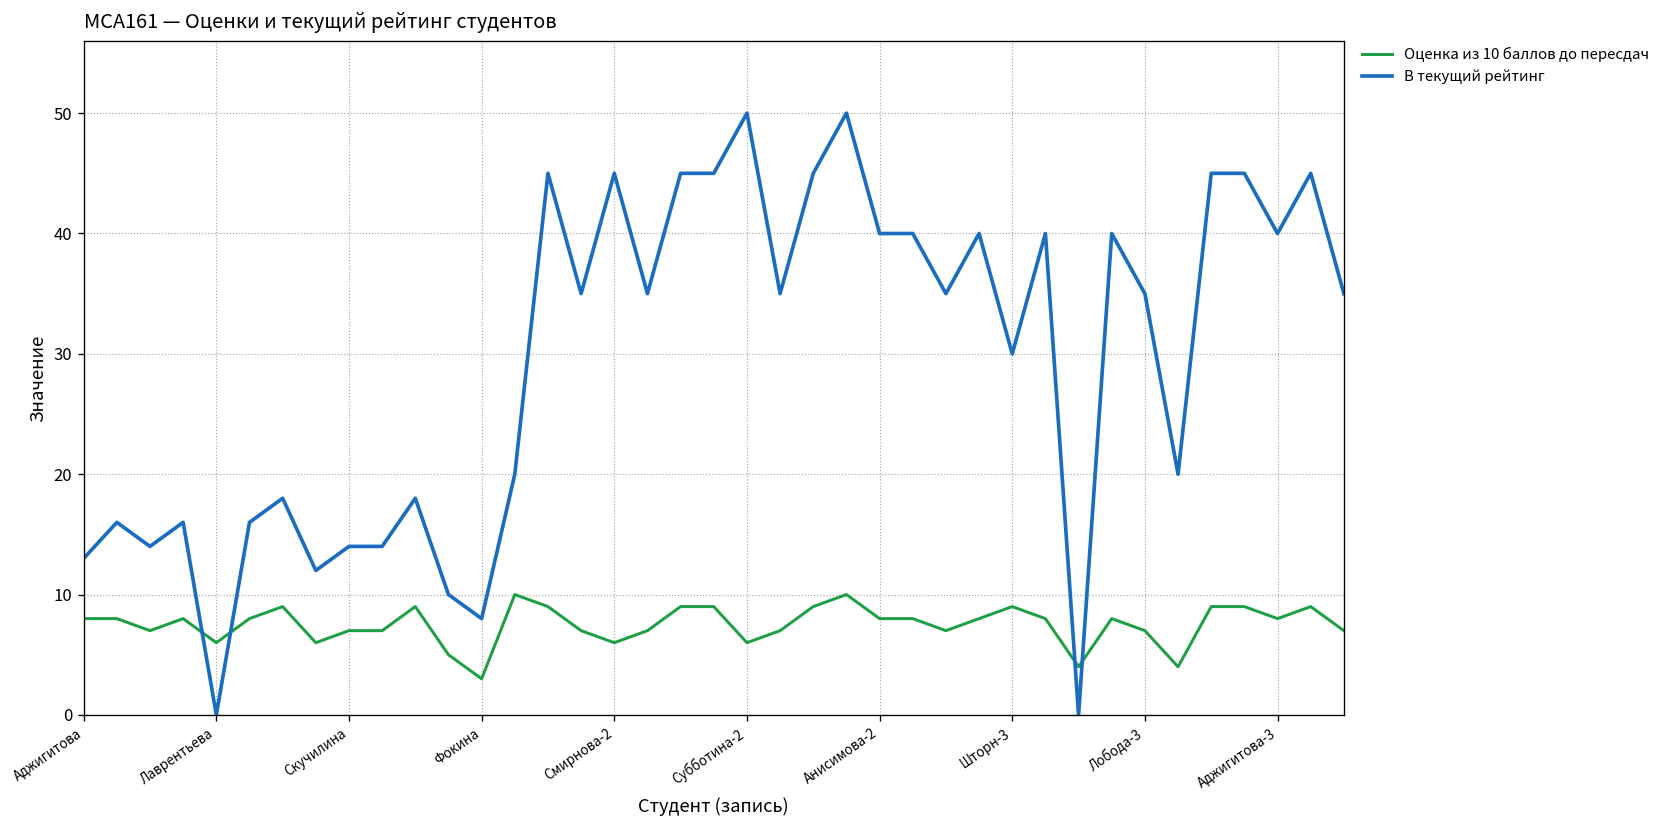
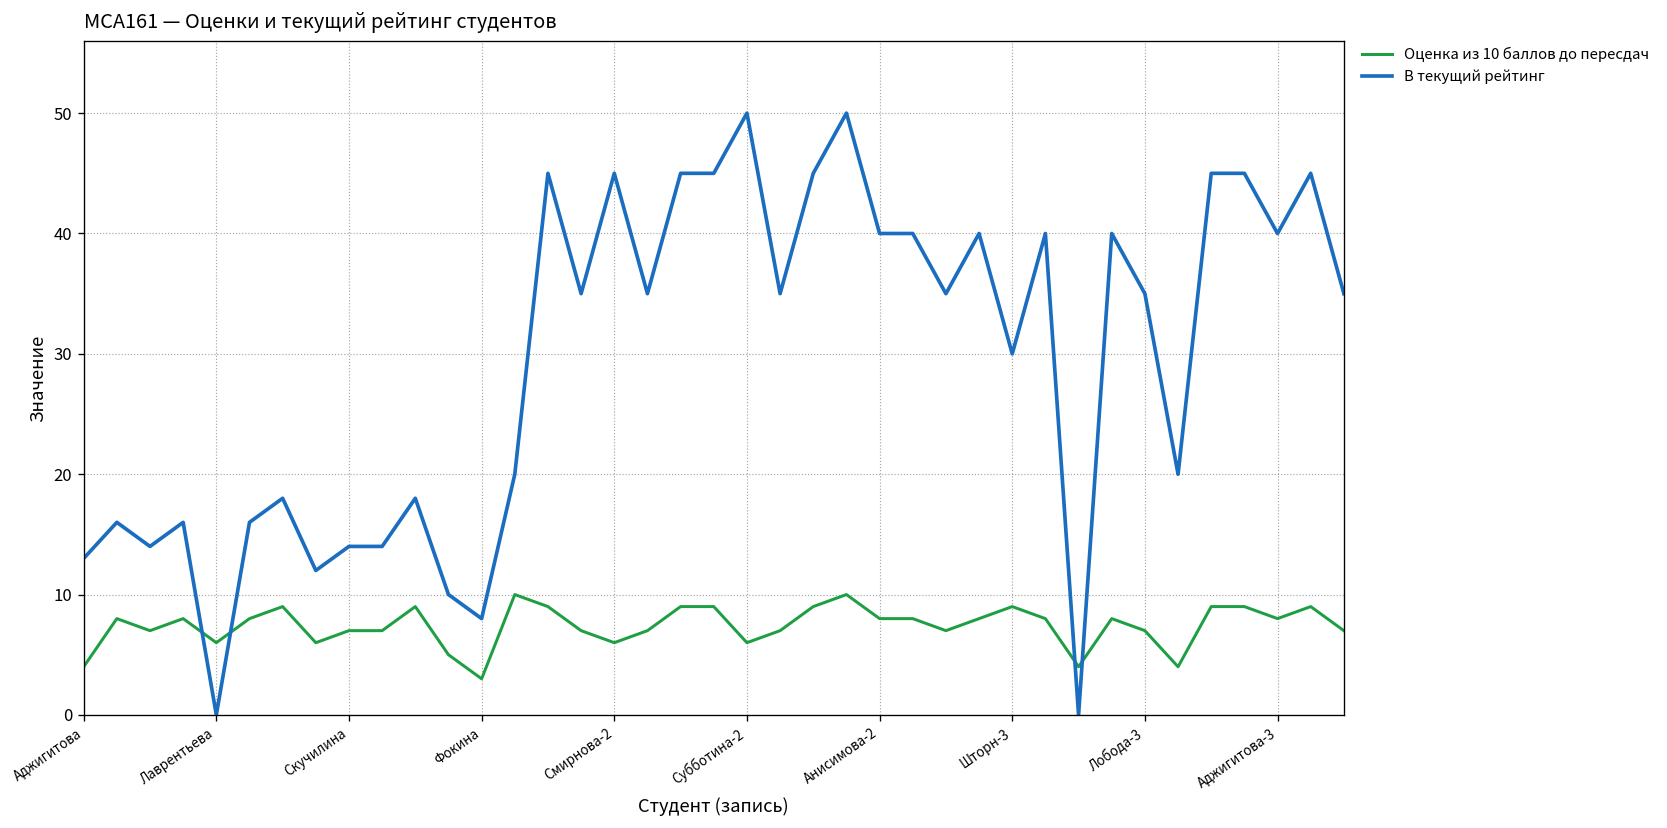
  {
    "Оценка из 10 баллов до пересдач": {
-     "Аджигитова": 8,
+     "Аджигитова": 4,
      "Лаврентьева": 6,
      "Скучилина": 7,
      "Фокина": 3,
      "Смирнова-2": 6,
      "Субботина-2": 6,
      "Анисимова-2": 8,
      "Шторн-3": 9,
      "Лобода-3": 7,
      "Аджигитова-3": 8
    },
    "В текущий рейтинг": {
      "Аджигитова": 13,
      "Лаврентьева": 0,
      "Скучилина": 14,
      "Фокина": 8,
      "Смирнова-2": 45,
      "Субботина-2": 50,
      "Анисимова-2": 40,
      "Шторн-3": 30,
      "Лобода-3": 35,
      "Аджигитова-3": 40
    }
  }
